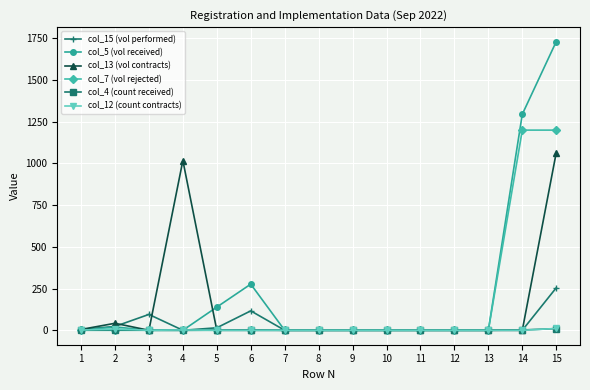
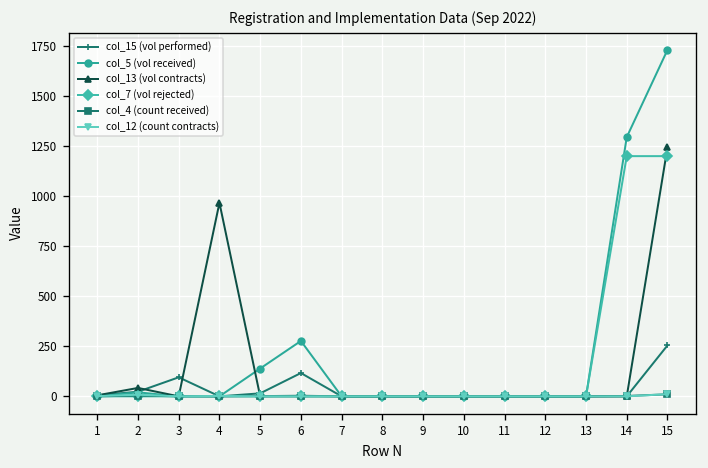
  {
    "col_13 (vol contracts)": {
      "2": 40,
-     "4": 1020,
-     "15": 1060
+     "4": 970,
+     "15": 1240
    }
  }
